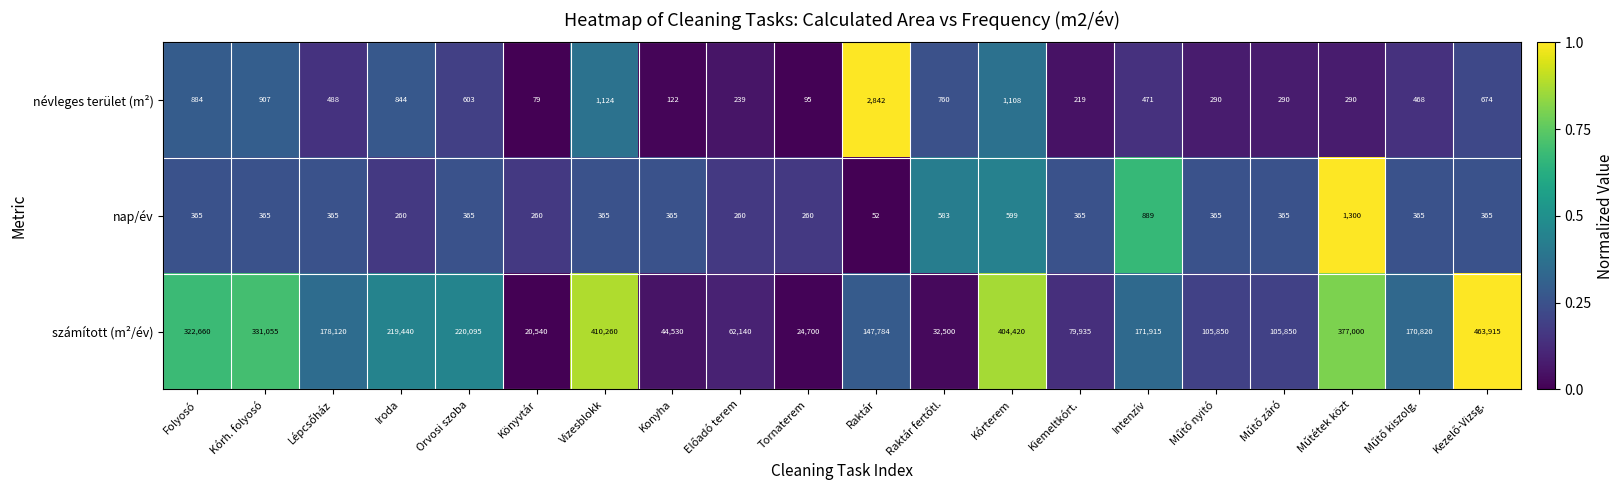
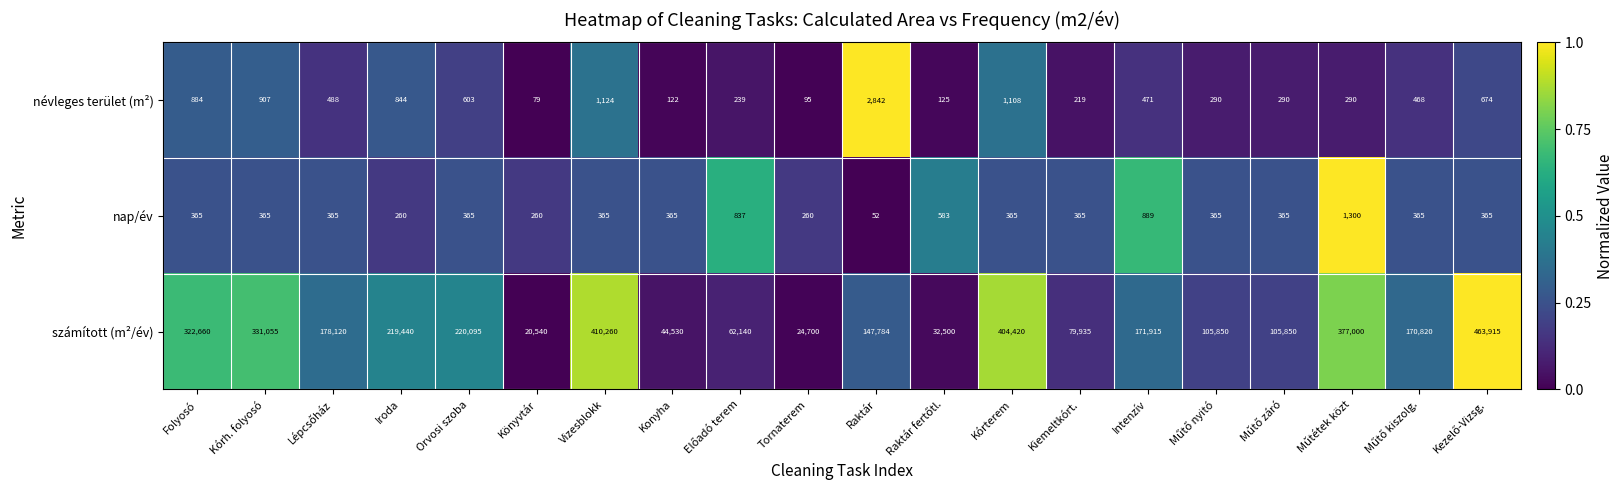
  {
    "névleges terület (m²)": {
      "Folyosó": "884",
      "Kórh. folyosó": "907",
      "Lépcsőház": "488",
      "Iroda": "844",
      "Orvosi szoba": "603",
      "Könyvtár": "79",
      "Vizesblokk": "1,124",
      "Konyha": "122",
      "Előadó terem": "239",
      "Tornaterem": "95",
      "Raktár": "2,842",
-     "Raktár fertőtl.": "760",
+     "Raktár fertőtl.": "125",
      "Kórterem": "1,108",
      "Kiemeltkórt.": "219",
      "Intenzív": "471",
      "Műtő nyitó": "290",
      "Műtő záró": "290",
      "Műtétek közt": "290",
      "Műtő kiszolg.": "468",
      "Kezelő-Vizsg.": "674"
    },
    "nap/év": {
      "Folyosó": "365",
      "Kórh. folyosó": "365",
      "Lépcsőház": "365",
      "Iroda": "260",
      "Orvosi szoba": "365",
      "Könyvtár": "260",
      "Vizesblokk": "365",
      "Konyha": "365",
-     "Előadó terem": "260",
+     "Előadó terem": "837",
      "Tornaterem": "260",
      "Raktár": "52",
      "Raktár fertőtl.": "583",
-     "Kórterem": "599",
+     "Kórterem": "365",
      "Kiemeltkórt.": "365",
      "Intenzív": "889",
      "Műtő nyitó": "365",
      "Műtő záró": "365",
      "Műtétek közt": "1,300",
      "Műtő kiszolg.": "365",
      "Kezelő-Vizsg.": "365"
    },
    "számított (m²/év)": {
      "Folyosó": "322,660",
      "Kórh. folyosó": "331,055",
      "Lépcsőház": "178,120",
      "Iroda": "219,440",
      "Orvosi szoba": "220,095",
      "Könyvtár": "20,540",
      "Vizesblokk": "410,260",
      "Konyha": "44,530",
      "Előadó terem": "62,140",
      "Tornaterem": "24,700",
      "Raktár": "147,784",
      "Raktár fertőtl.": "32,500",
      "Kórterem": "404,420",
      "Kiemeltkórt.": "79,935",
      "Intenzív": "171,915",
      "Műtő nyitó": "105,850",
      "Műtő záró": "105,850",
      "Műtétek közt": "377,000",
      "Műtő kiszolg.": "170,820",
      "Kezelő-Vizsg.": "463,915"
    }
  }
